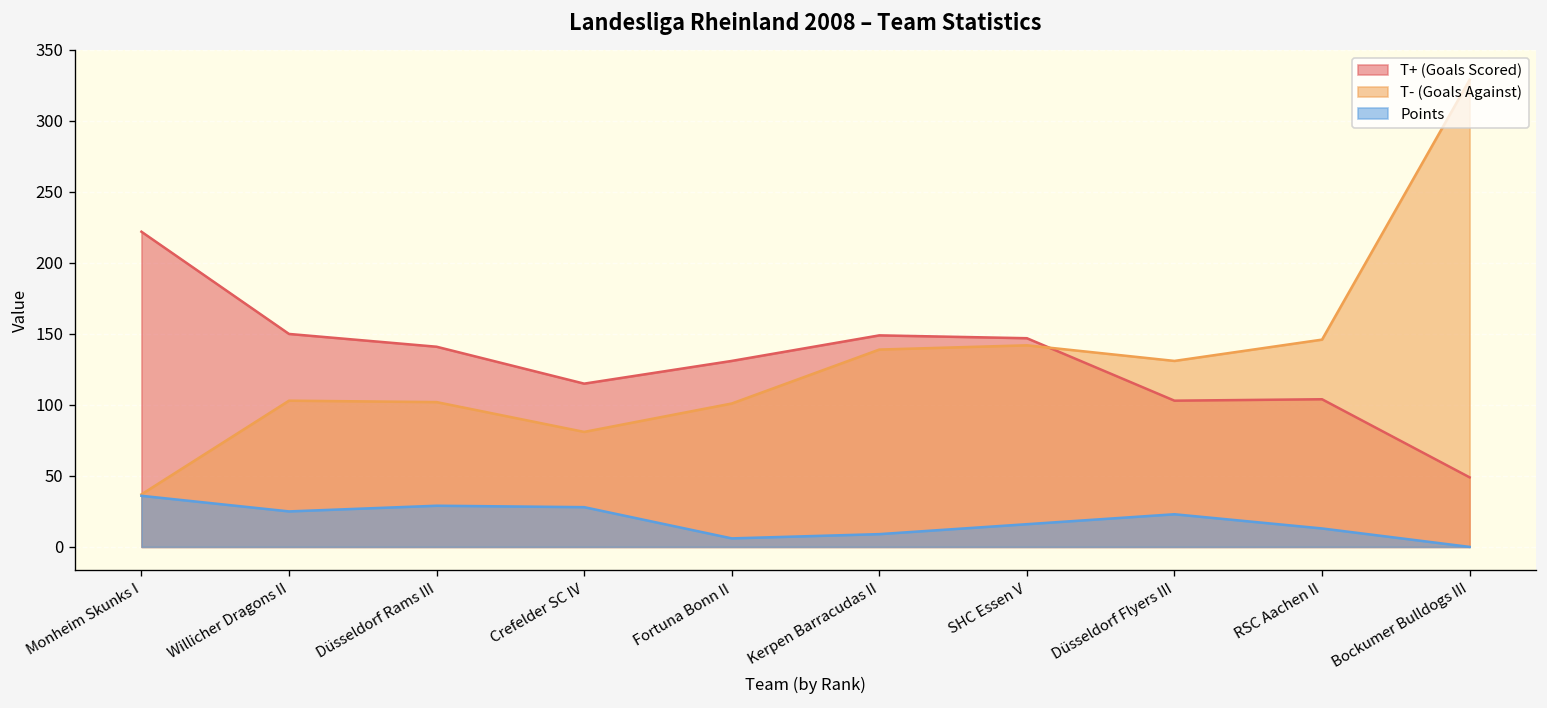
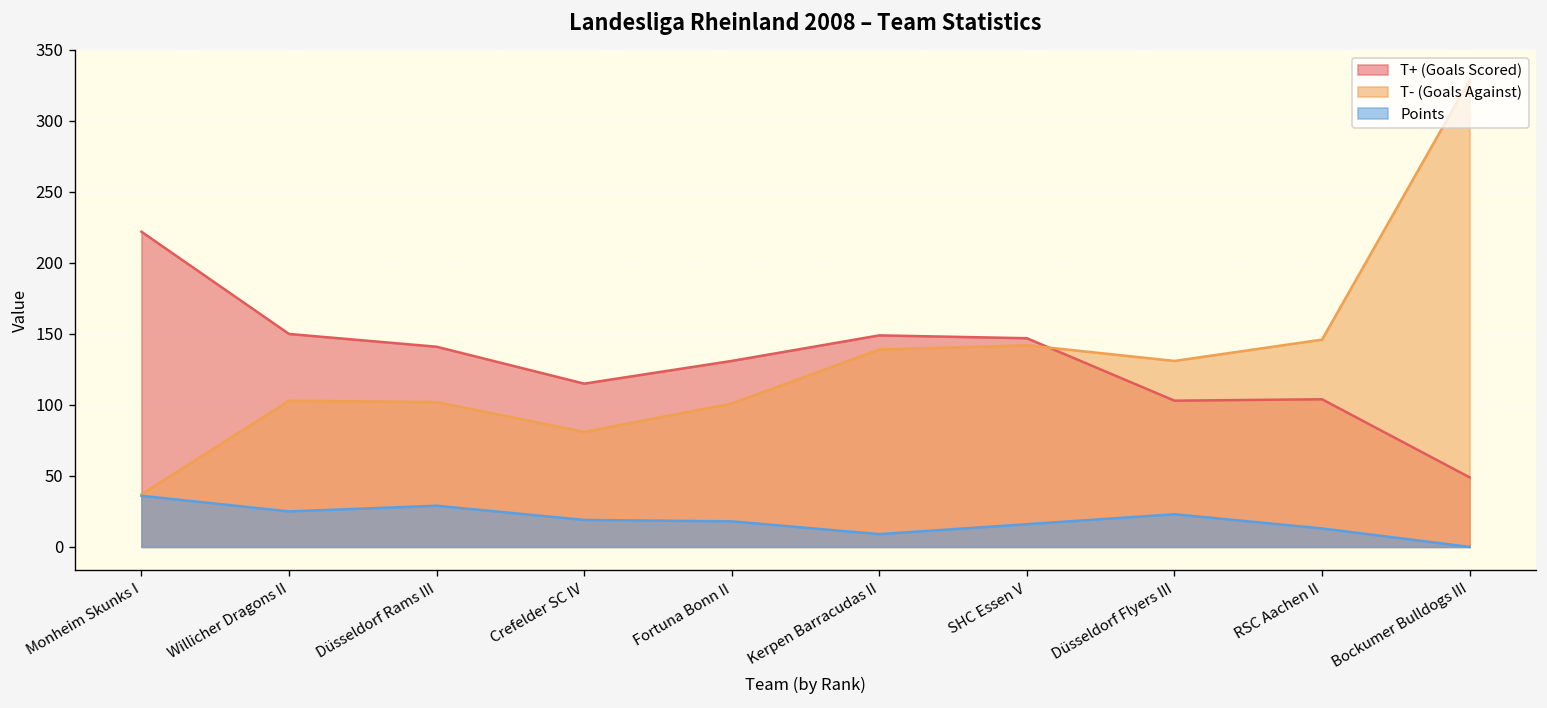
  {
    "Points": {
      "Willicher Dragons II": 25,
      "Düsseldorf Rams III": 29,
-     "Crefelder SC IV": 28,
-     "Fortuna Bonn II": 6,
+     "Crefelder SC IV": 19,
+     "Fortuna Bonn II": 18,
      "Kerpen Barracudas II": 9,
      "SHC Essen V": 16,
      "Düsseldorf Flyers III": 23,
      "RSC Aachen II": 13,
      "Bockumer Bulldogs III": 0
    }
  }
